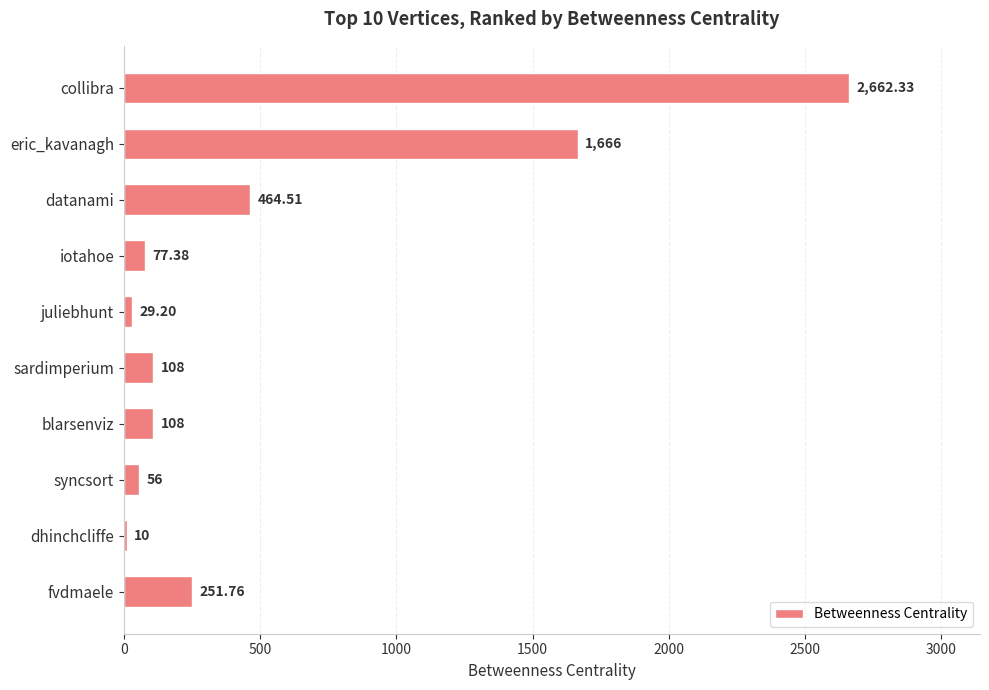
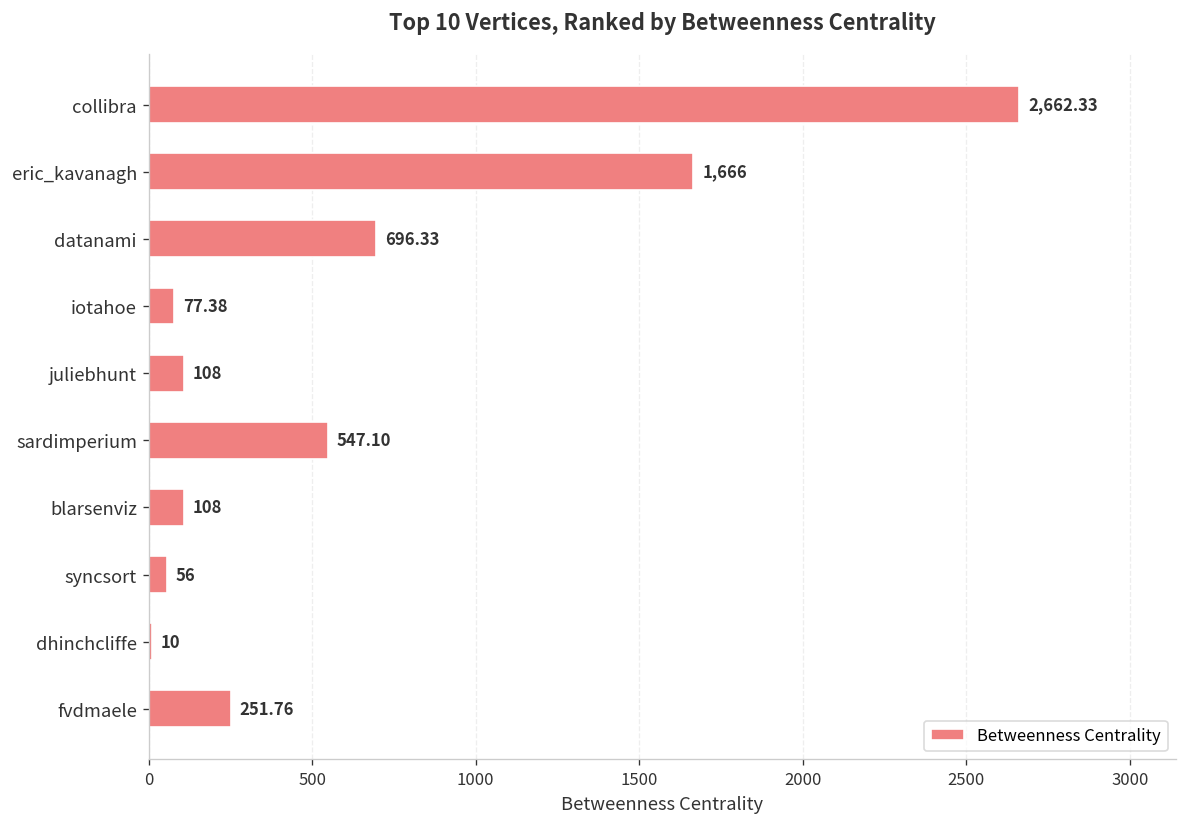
  {
    "collibra": "2,662.33",
    "eric_kavanagh": "1,666",
-   "datanami": "464.51",
+   "datanami": "696.33",
    "iotahoe": "77.38",
-   "juliebhunt": "29.20",
-   "sardimperium": "108",
+   "juliebhunt": "108",
+   "sardimperium": "547.10",
    "blarsenviz": "108",
    "syncsort": "56",
    "dhinchcliffe": "10",
    "fvdmaele": "251.76"
  }
